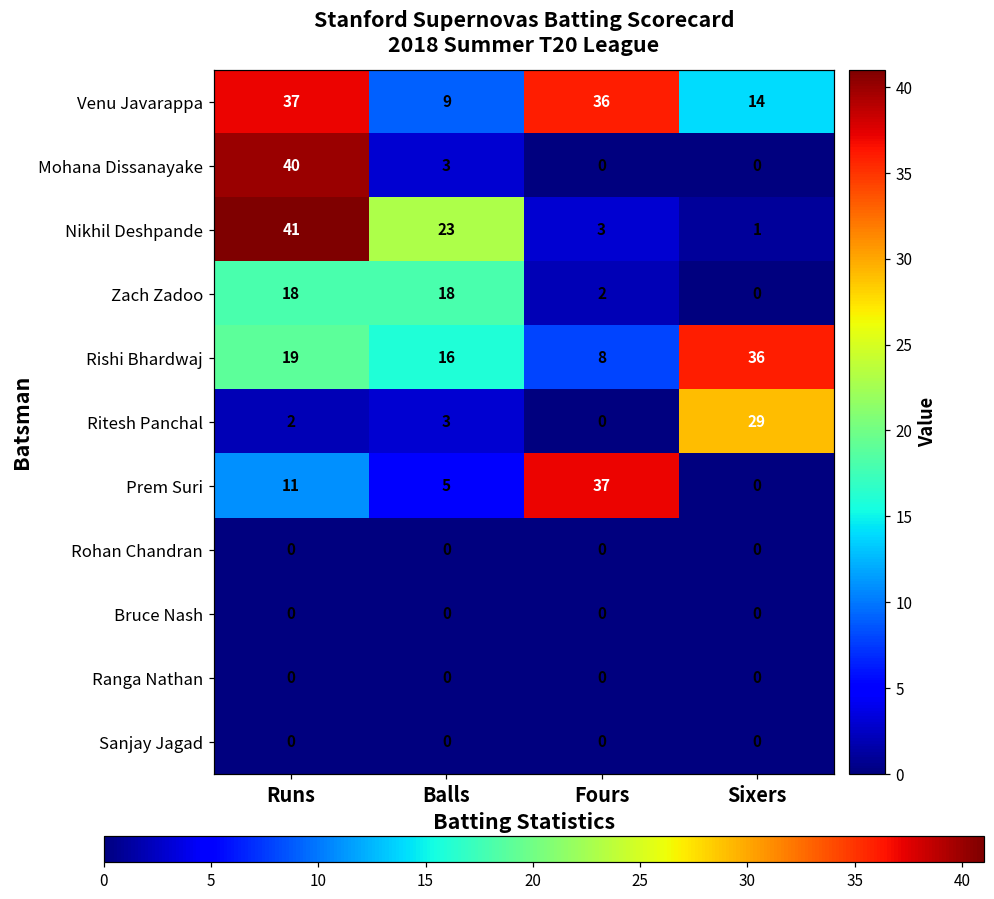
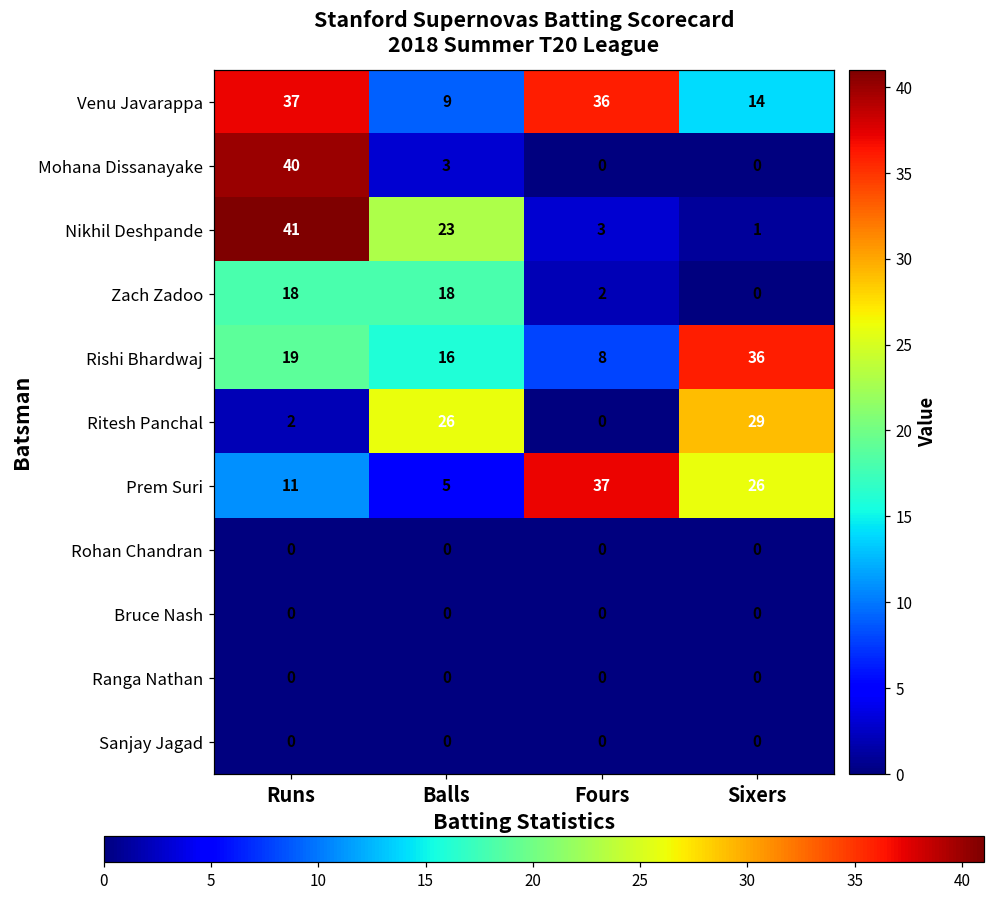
  {
    "Venu Javarappa": {
      "Runs": 37,
      "Balls": 9,
      "Fours": 36,
      "Sixers": 14
    },
    "Mohana Dissanayake": {
      "Runs": 40,
      "Balls": 3,
      "Fours": 0,
      "Sixers": 0
    },
    "Nikhil Deshpande": {
      "Runs": 41,
      "Balls": 23,
      "Fours": 3,
      "Sixers": 1
    },
    "Zach Zadoo": {
      "Runs": 18,
      "Balls": 18,
      "Fours": 2,
      "Sixers": 0
    },
    "Rishi Bhardwaj": {
      "Runs": 19,
      "Balls": 16,
      "Fours": 8,
      "Sixers": 36
    },
    "Ritesh Panchal": {
      "Runs": 2,
-     "Balls": 3,
+     "Balls": 26,
      "Fours": 0,
      "Sixers": 29
    },
    "Prem Suri": {
      "Runs": 11,
      "Balls": 5,
      "Fours": 37,
-     "Sixers": 0
+     "Sixers": 26
    },
    "Rohan Chandran": {
      "Runs": 0,
      "Balls": 0,
      "Fours": 0,
      "Sixers": 0
    },
    "Bruce Nash": {
      "Runs": 0,
      "Balls": 0,
      "Fours": 0,
      "Sixers": 0
    },
    "Ranga Nathan": {
      "Runs": 0,
      "Balls": 0,
      "Fours": 0,
      "Sixers": 0
    },
    "Sanjay Jagad": {
      "Runs": 0,
      "Balls": 0,
      "Fours": 0,
      "Sixers": 0
    }
  }
